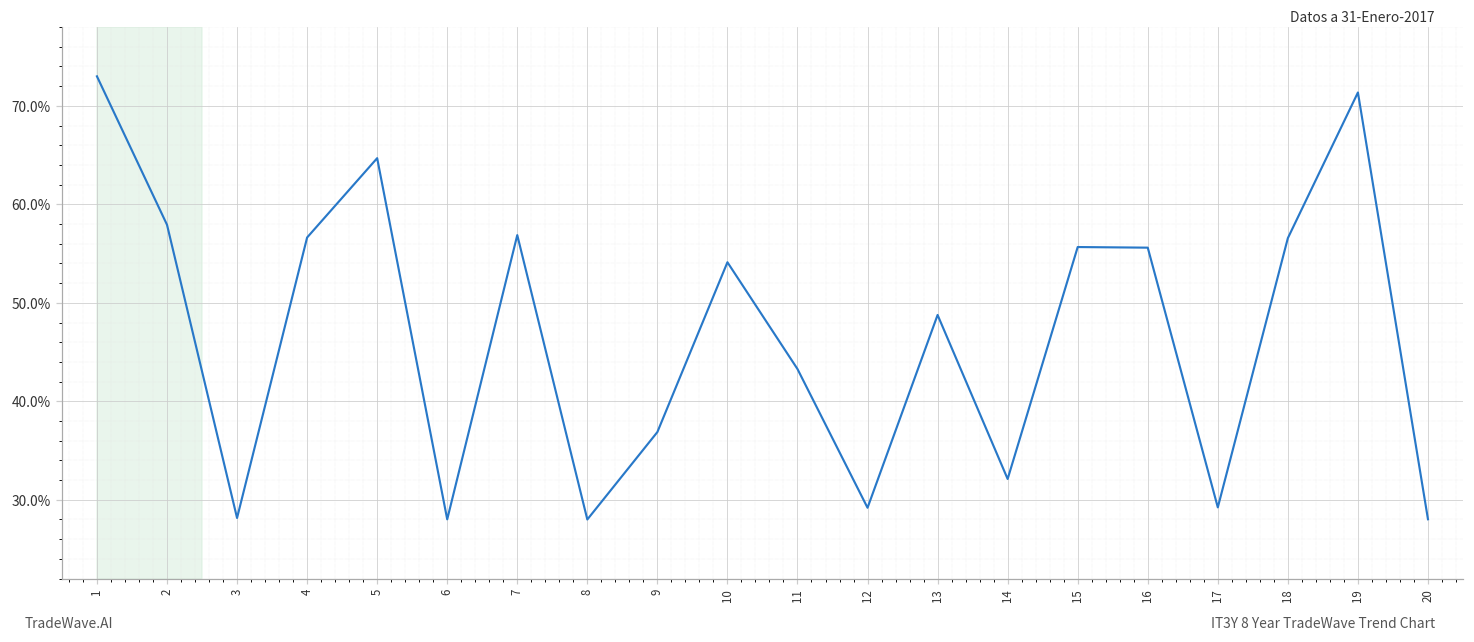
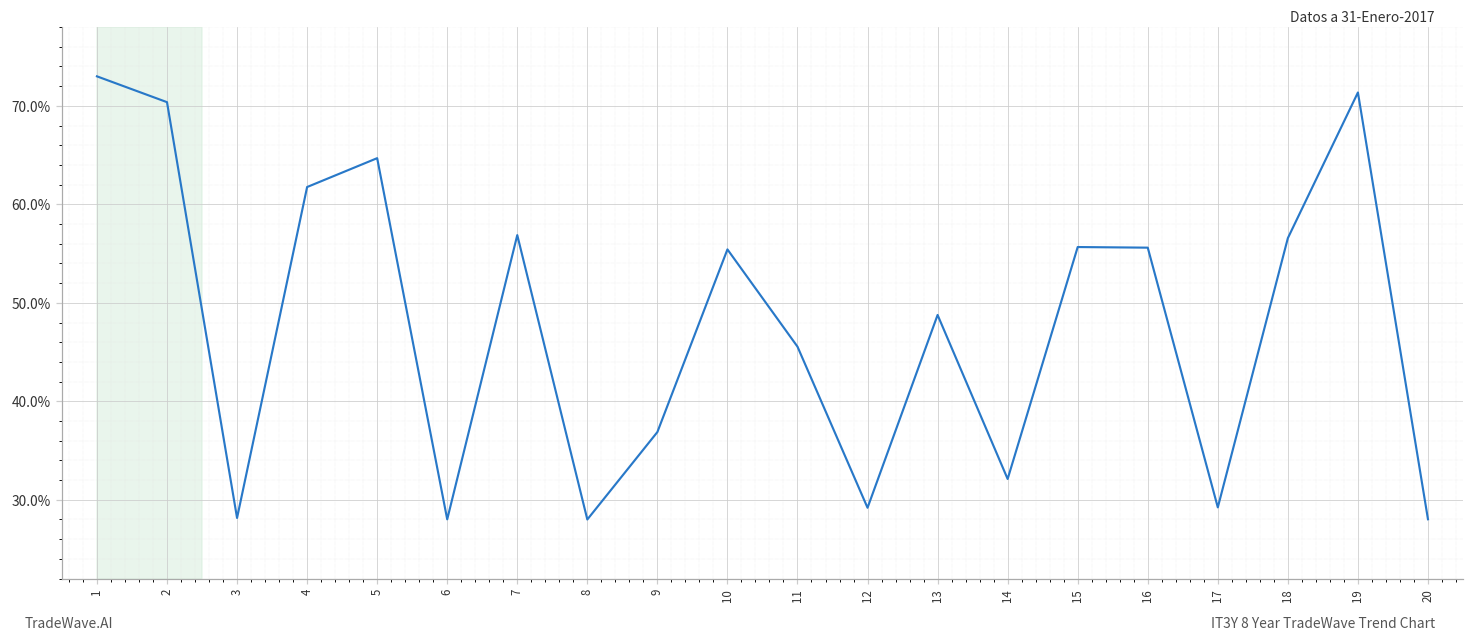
  {
    "1": "73%",
-   "2": "58%",
+   "2": "70%",
    "3": "28%",
-   "4": "57%",
+   "4": "62%",
    "5": "65%",
    "6": "28%",
    "7": "57%",
    "8": "28%",
    "9": "37%",
-   "10": "54%",
-   "11": "43%",
+   "10": "55%",
+   "11": "46%",
    "12": "29%",
    "13": "49%",
    "14": "32%",
    "15": "56%",
    "16": "56%",
    "17": "29%",
    "18": "57%",
    "19": "71%",
    "20": "28%"
  }
